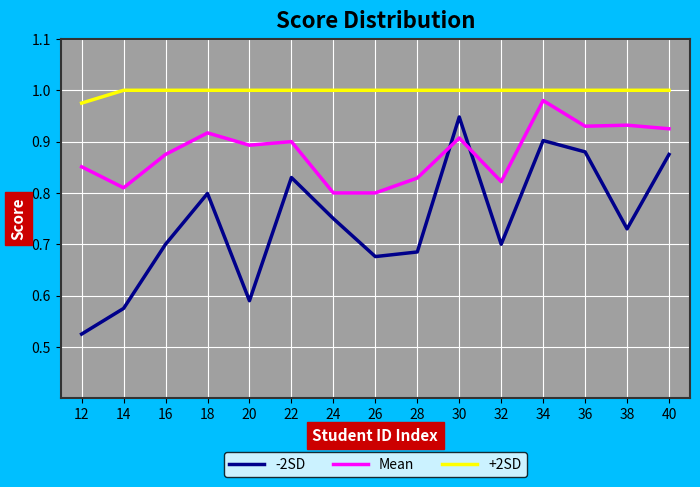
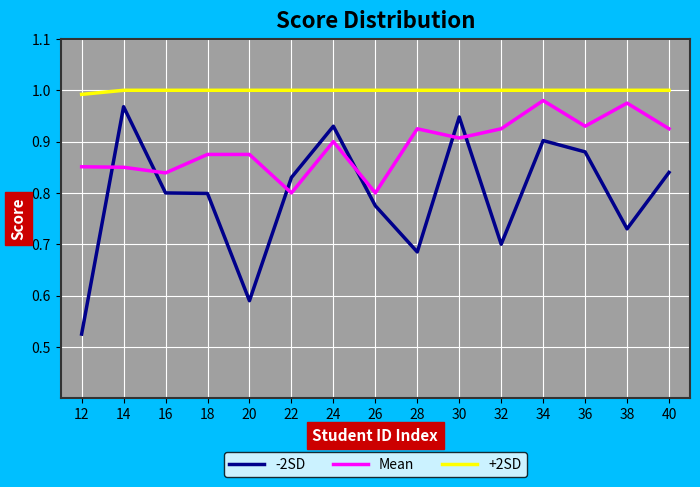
  {
    "-2SD": {
      "12": 0.53,
-     "14": 0.58,
-     "16": 0.7,
+     "14": 0.97,
+     "16": 0.8,
      "18": 0.80,
      "20": 0.59,
      "22": 0.83,
-     "24": 0.75,
-     "26": 0.68,
+     "24": 0.93,
+     "26": 0.78,
      "28": 0.69,
      "30": 0.95,
      "32": 0.70,
      "34": 0.90,
      "36": 0.88,
      "38": 0.73,
-     "40": 0.88
+     "40": 0.84
    },
    "Mean": {
      "12": 0.85,
-     "14": 0.81,
-     "16": 0.88,
-     "18": 0.92,
-     "20": 0.89,
-     "22": 0.9,
-     "24": 0.8,
+     "14": 0.85,
+     "16": 0.84,
+     "18": 0.88,
+     "20": 0.88,
+     "22": 0.8,
+     "24": 0.9,
      "26": 0.80,
-     "28": 0.83,
+     "28": 0.93,
      "30": 0.91,
-     "32": 0.82,
+     "32": 0.93,
      "34": 0.98,
      "36": 0.93,
-     "38": 0.93,
+     "38": 0.98,
      "40": 0.93
    },
    "+2SD": {
-     "12": 0.98,
+     "12": 0.99,
      "14": 1.00,
      "16": 1.00,
      "18": 1.00,
      "20": 1.00,
      "22": 1.00,
      "24": 1.00,
      "26": 1.00,
      "28": 1.00,
      "30": 1.00,
      "32": 1.00,
      "34": 1.00,
      "36": 1.00,
      "38": 1.00,
      "40": 1.00
    }
  }
